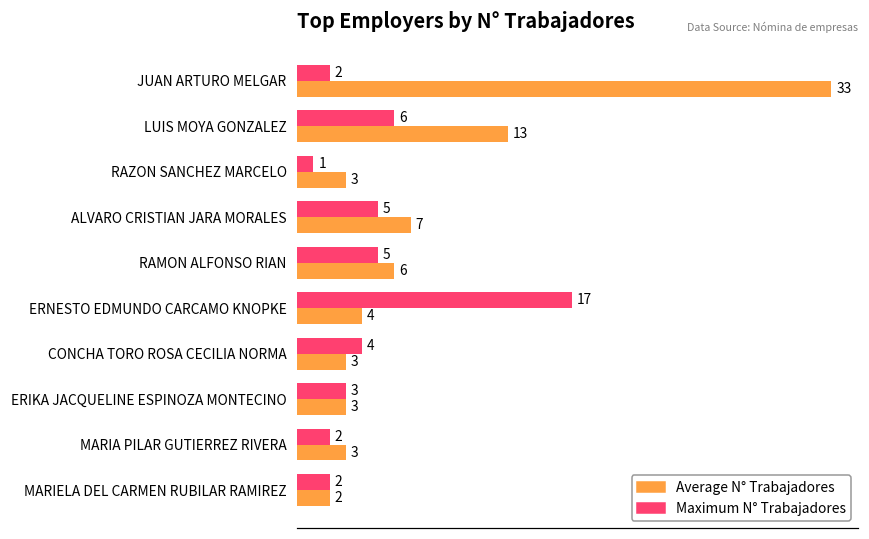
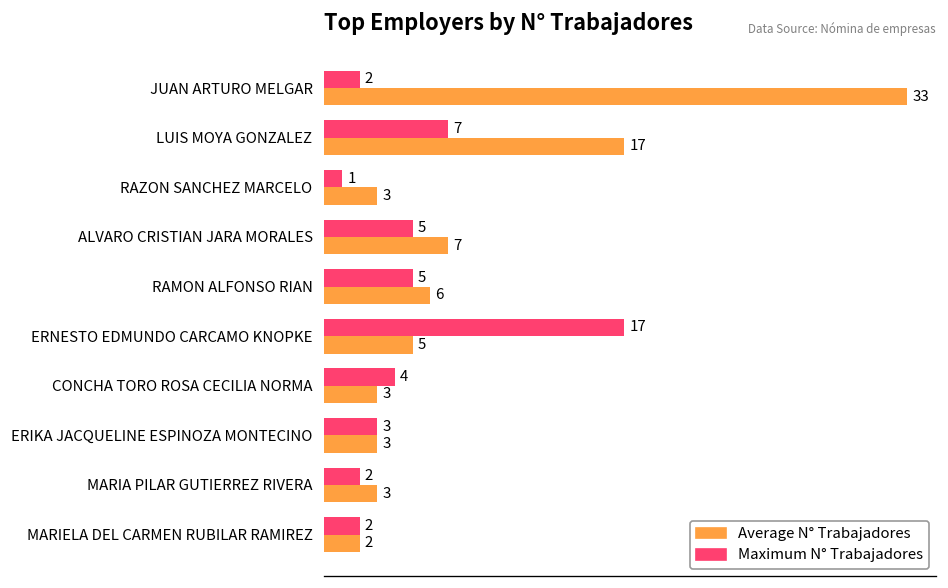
  {
    "Average N° Trabajadores": {
      "JUAN ARTURO MELGAR": 33,
-     "LUIS MOYA GONZALEZ": 13,
+     "LUIS MOYA GONZALEZ": 17,
      "RAZON SANCHEZ MARCELO": 3,
      "ALVARO CRISTIAN JARA MORALES": 7,
      "RAMON ALFONSO RIAN": 6,
-     "ERNESTO EDMUNDO CARCAMO KNOPKE": 4,
+     "ERNESTO EDMUNDO CARCAMO KNOPKE": 5,
      "CONCHA TORO ROSA CECILIA NORMA": 3,
      "ERIKA JACQUELINE ESPINOZA MONTECINO": 3,
      "MARIA PILAR GUTIERREZ RIVERA": 3,
      "MARIELA DEL CARMEN RUBILAR RAMIREZ": 2
    },
    "Maximum N° Trabajadores": {
      "JUAN ARTURO MELGAR": 2,
-     "LUIS MOYA GONZALEZ": 6,
+     "LUIS MOYA GONZALEZ": 7,
      "RAZON SANCHEZ MARCELO": 1,
      "ALVARO CRISTIAN JARA MORALES": 5,
      "RAMON ALFONSO RIAN": 5,
      "ERNESTO EDMUNDO CARCAMO KNOPKE": 17,
      "CONCHA TORO ROSA CECILIA NORMA": 4,
      "ERIKA JACQUELINE ESPINOZA MONTECINO": 3,
      "MARIA PILAR GUTIERREZ RIVERA": 2,
      "MARIELA DEL CARMEN RUBILAR RAMIREZ": 2
    }
  }
